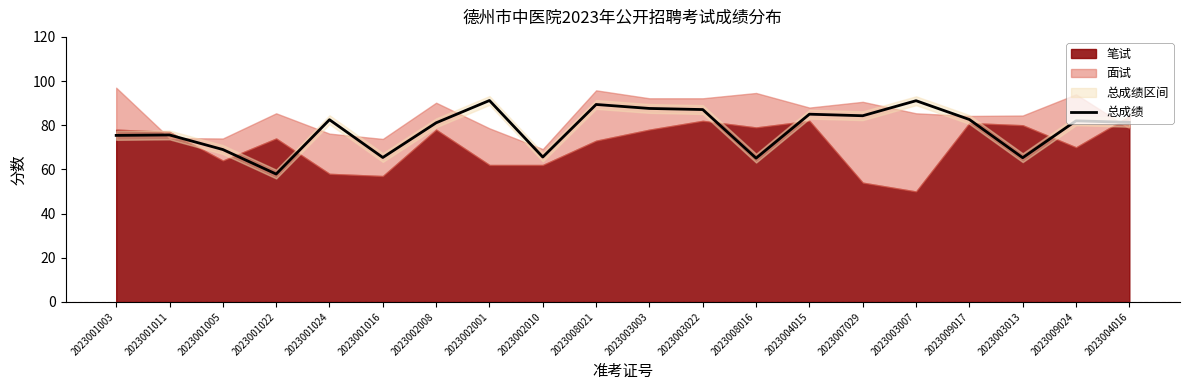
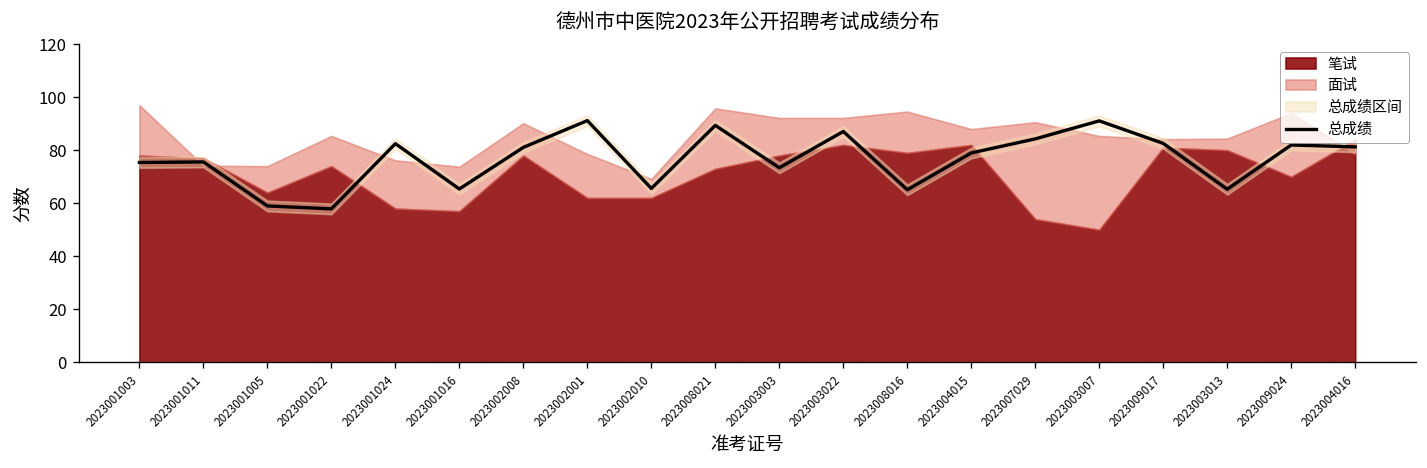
  {
    "总成绩": {
      "2023001003": 75,
      "2023001011": 76,
-     "2023001005": 69,
+     "2023001005": 59,
      "2023001022": 58,
      "2023001024": 83,
      "2023001016": 65,
      "2023002008": 81,
      "2023002001": 91,
      "2023002010": 66,
      "2023008021": 89,
-     "2023003003": 88,
+     "2023003003": 73,
      "2023003022": 87,
      "2023008016": 65,
-     "2023004015": 85,
+     "2023004015": 79,
      "2023007029": 84,
      "2023003007": 91,
      "2023009017": 83,
      "2023003013": 65
    },
    "笔试": {
      "2023001005": 64,
      "2023001022": 74,
      "2023001024": 58,
      "2023001016": 57,
      "2023002008": 78,
      "2023002001": 62,
      "2023002010": 62,
      "2023008021": 73,
      "2023003003": 78,
      "2023003022": 82,
      "2023008016": 79,
      "2023007029": 54,
      "2023003007": 50,
      "2023009017": 81,
      "2023003013": 80,
      "2023009024": 70
    }
  }
